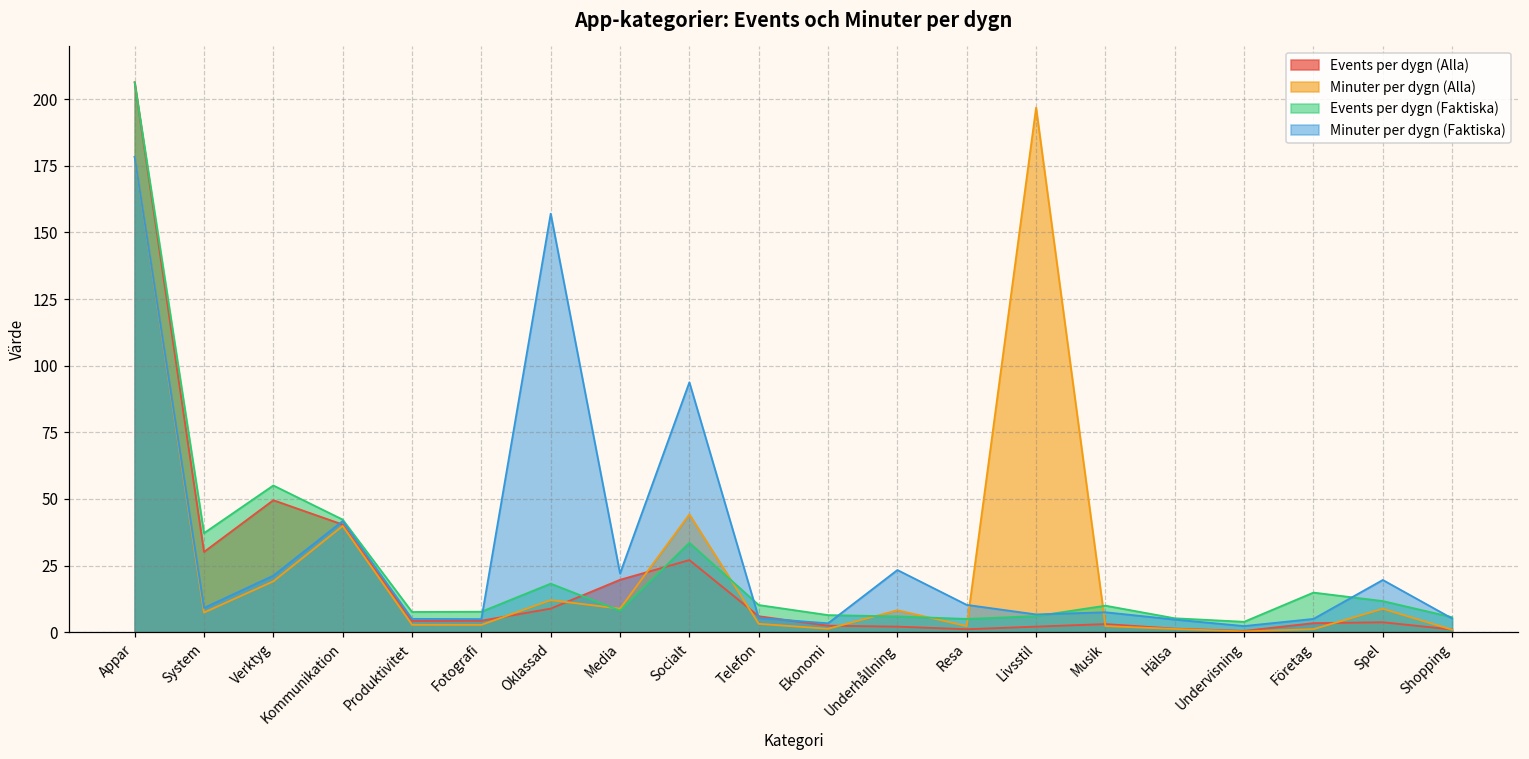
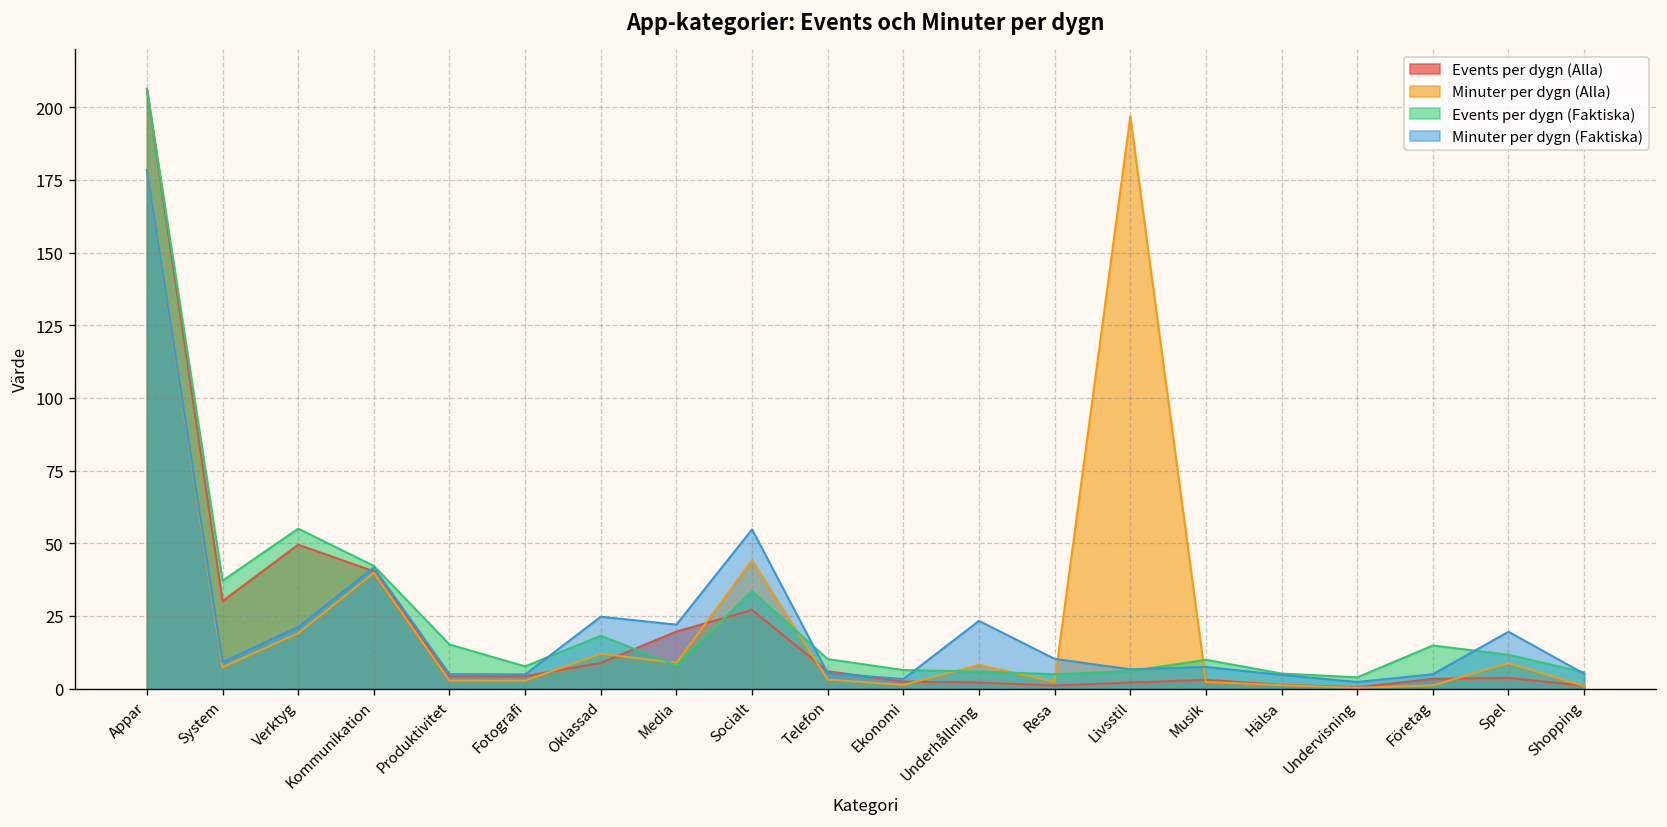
  {
    "Events per dygn (Alla)": {
      "System": 30,
      "Verktyg": 50,
      "Oklassad": 9,
      "Media": 20,
      "Socialt": 27,
      "Underhållning": 2,
      "Resa": 1,
      "Livsstil": 2,
      "Företag": 3,
      "Spel": 4
    },
    "Minuter per dygn (Alla)": {
      "System": 7,
      "Verktyg": 19,
      "Produktivitet": 3,
      "Fotografi": 3,
      "Oklassad": 12,
      "Socialt": 44,
      "Telefon": 3,
      "Ekonomi": 1,
      "Underhållning": 8,
      "Resa": 2,
      "Livsstil": 197,
      "Företag": 1,
      "Spel": 9
    },
    "Events per dygn (Faktiska)": {
      "System": 37,
      "Verktyg": 55,
-     "Produktivitet": 8,
+     "Produktivitet": 15,
      "Fotografi": 8,
      "Oklassad": 18,
      "Socialt": 34,
      "Telefon": 10,
      "Ekonomi": 6,
      "Underhållning": 6,
      "Resa": 5,
      "Musik": 10,
      "Undervisning": 4,
      "Företag": 15,
      "Spel": 12
    },
    "Minuter per dygn (Faktiska)": {
      "System": 9,
      "Verktyg": 21,
-     "Oklassad": 157,
+     "Oklassad": 25,
      "Media": 22,
-     "Socialt": 94,
+     "Socialt": 55,
      "Underhållning": 23,
      "Resa": 10,
      "Musik": 7,
      "Undervisning": 2,
      "Företag": 5,
      "Spel": 20
    }
  }
